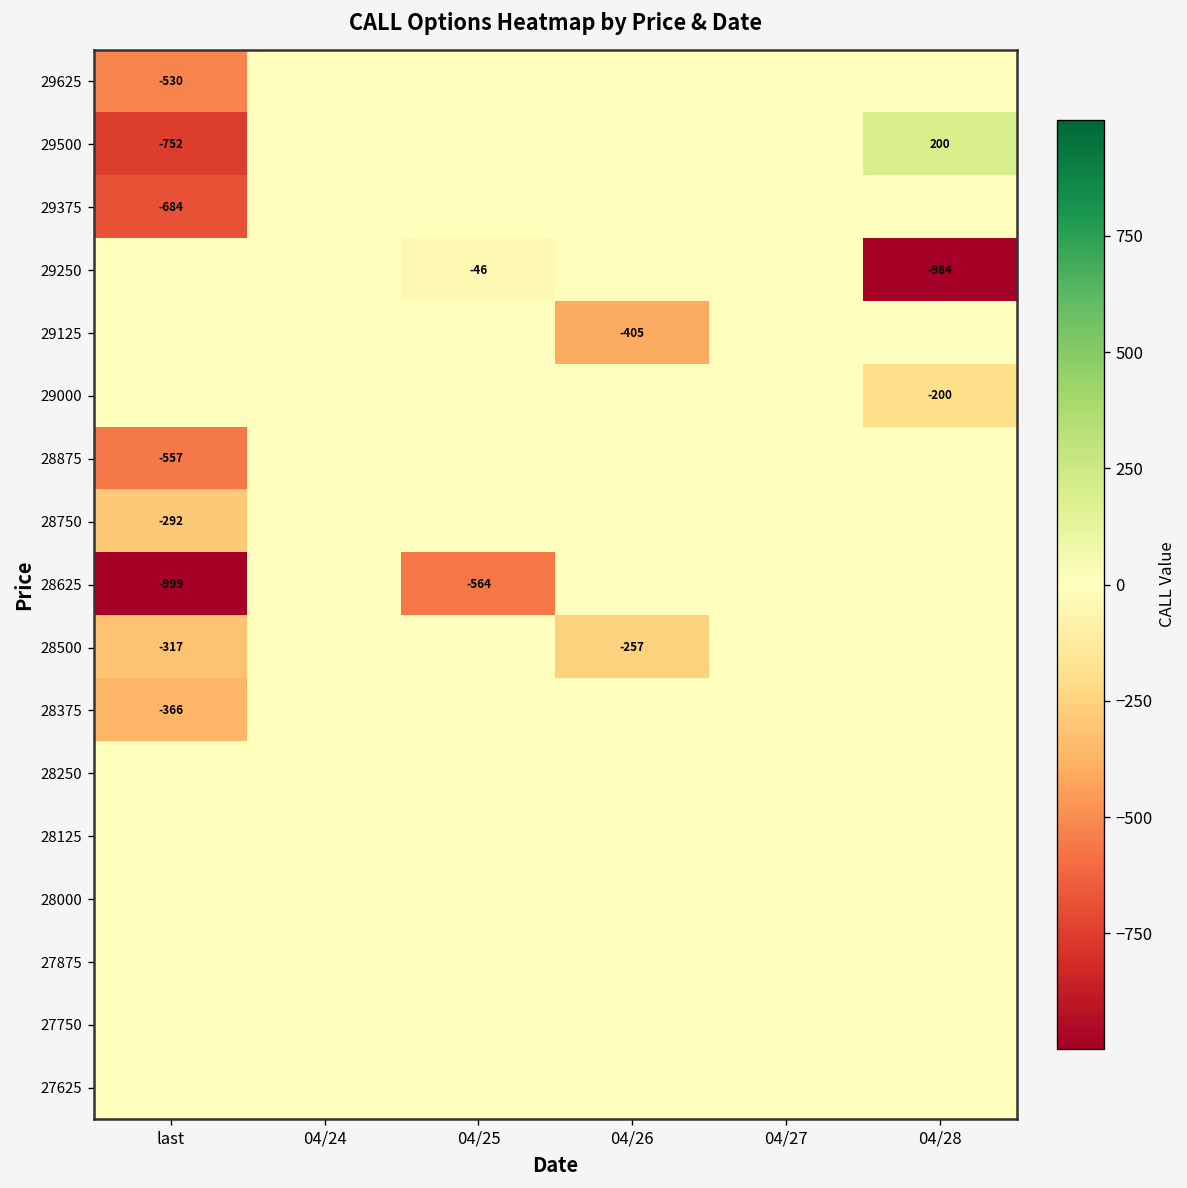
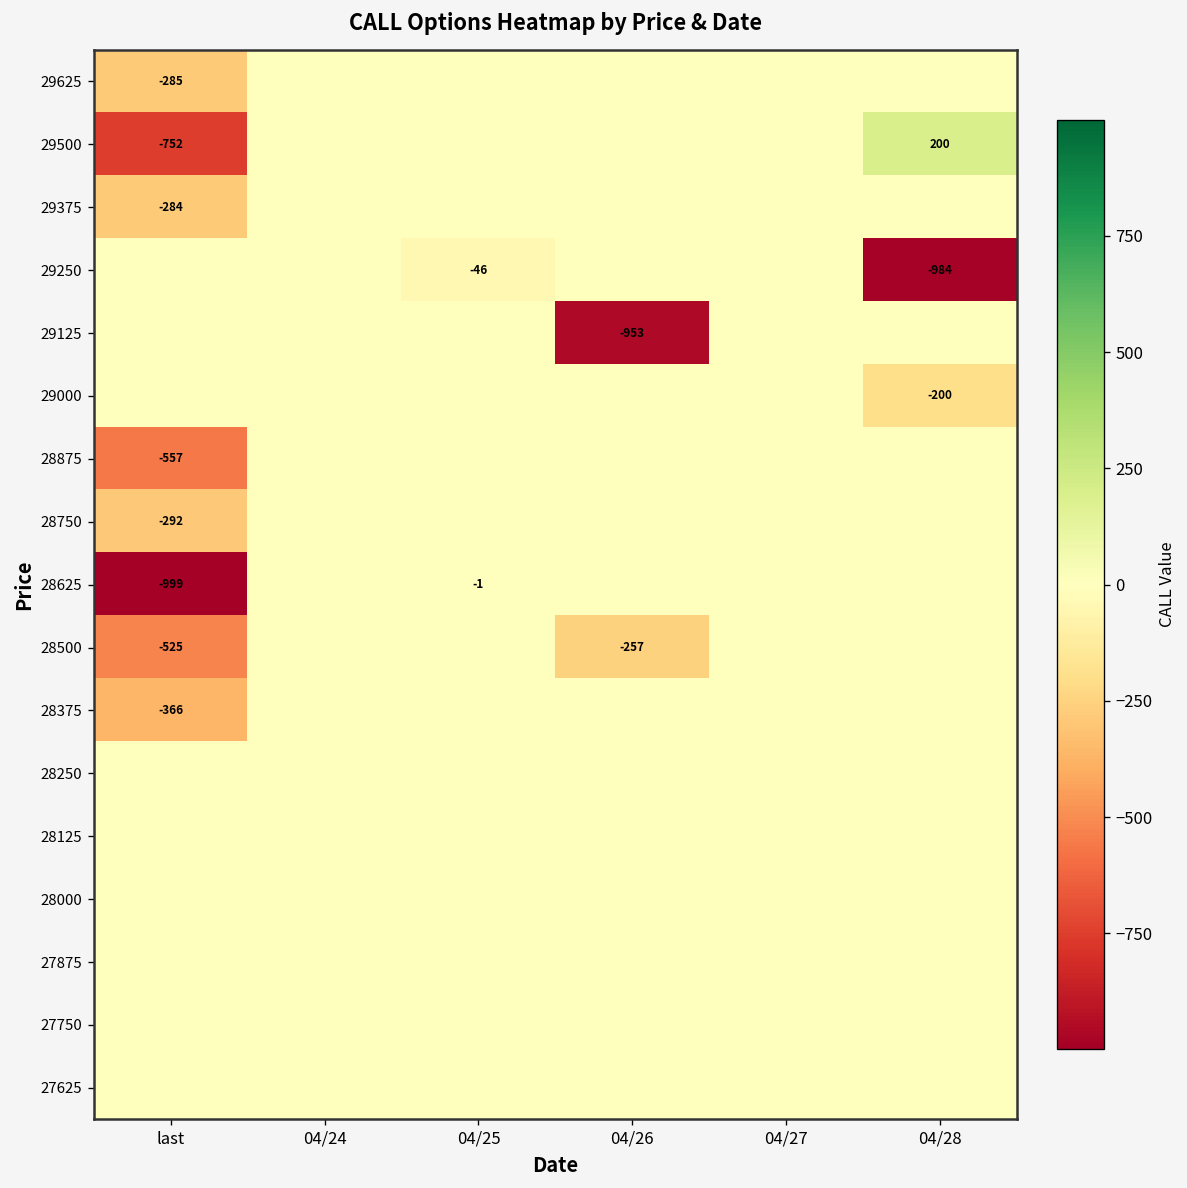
  {
    "29625": {
-     "last": -530
+     "last": -285
    },
    "29500": {
      "last": -752,
      "04/28": 200
    },
    "29375": {
-     "last": -684
+     "last": -284
    },
    "29250": {
      "04/25": -46,
      "04/28": -984
    },
    "29125": {
-     "04/26": -405
+     "04/26": -953
    },
    "29000": {
      "04/28": -200
    },
    "28875": {
      "last": -557
    },
    "28750": {
      "last": -292
    },
    "28625": {
      "last": -999,
-     "04/25": -564
+     "04/25": -1
    },
    "28500": {
-     "last": -317,
+     "last": -525,
      "04/26": -257
    },
    "28375": {
      "last": -366
    }
  }
